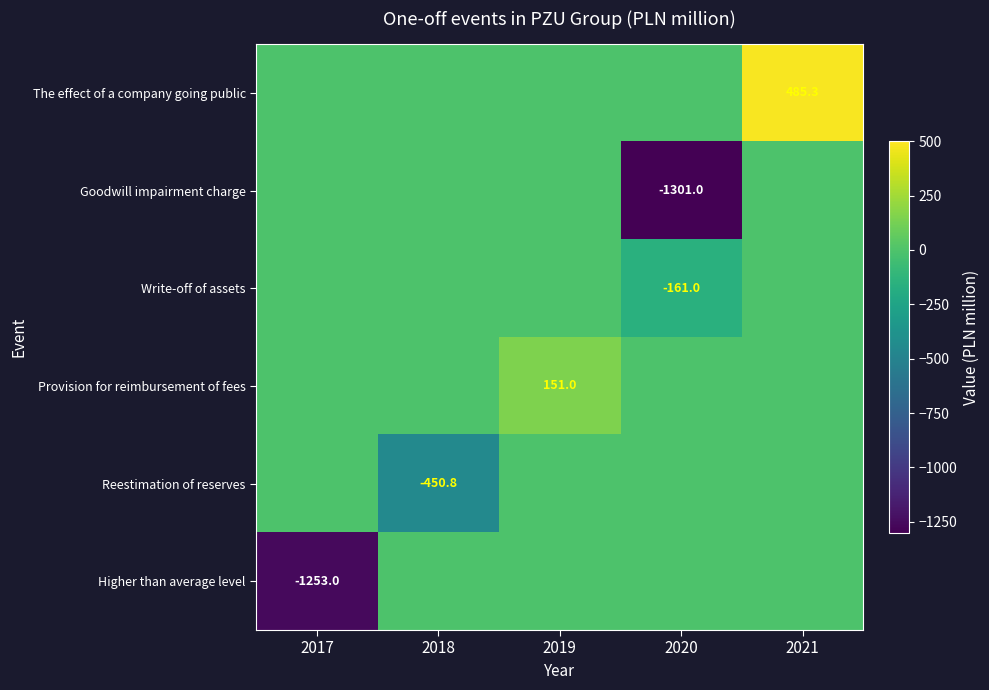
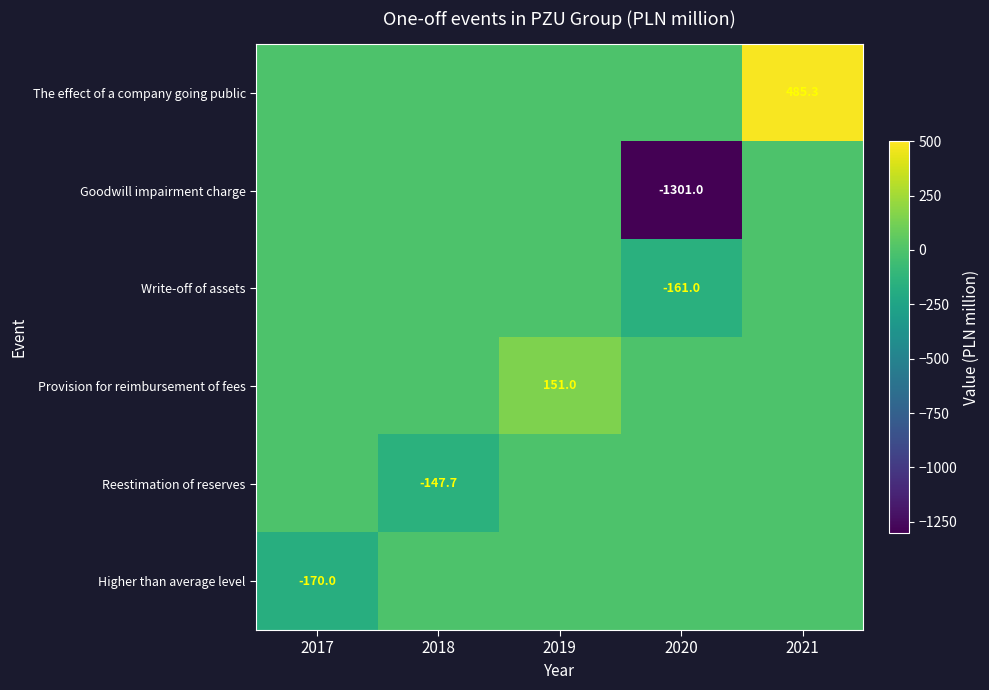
  {
    "Goodwill impairment charge": {
      "2020": -1301.0
    },
    "Write-off of assets": {
      "2020": -161.0
    },
    "Provision for reimbursement of fees": {
      "2019": 151.0
    },
    "Reestimation of reserves": {
-     "2018": -450.8
+     "2018": -147.7
    },
    "Higher than average level": {
-     "2017": -1253.0
+     "2017": -170.0
    }
  }
